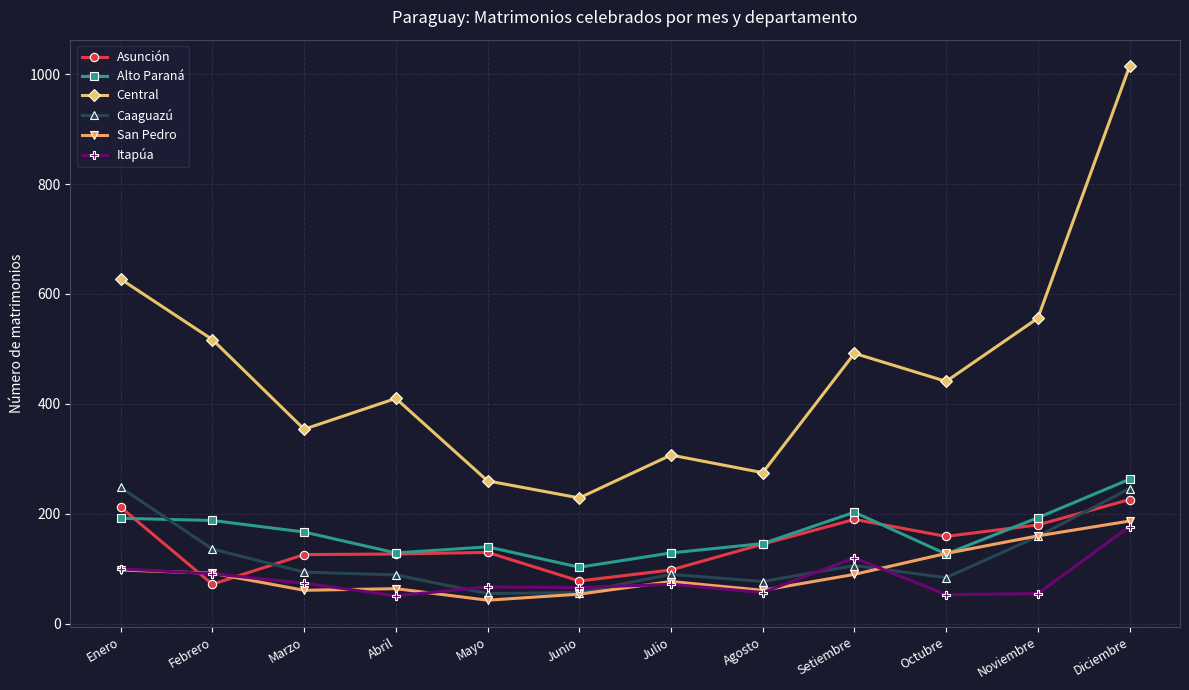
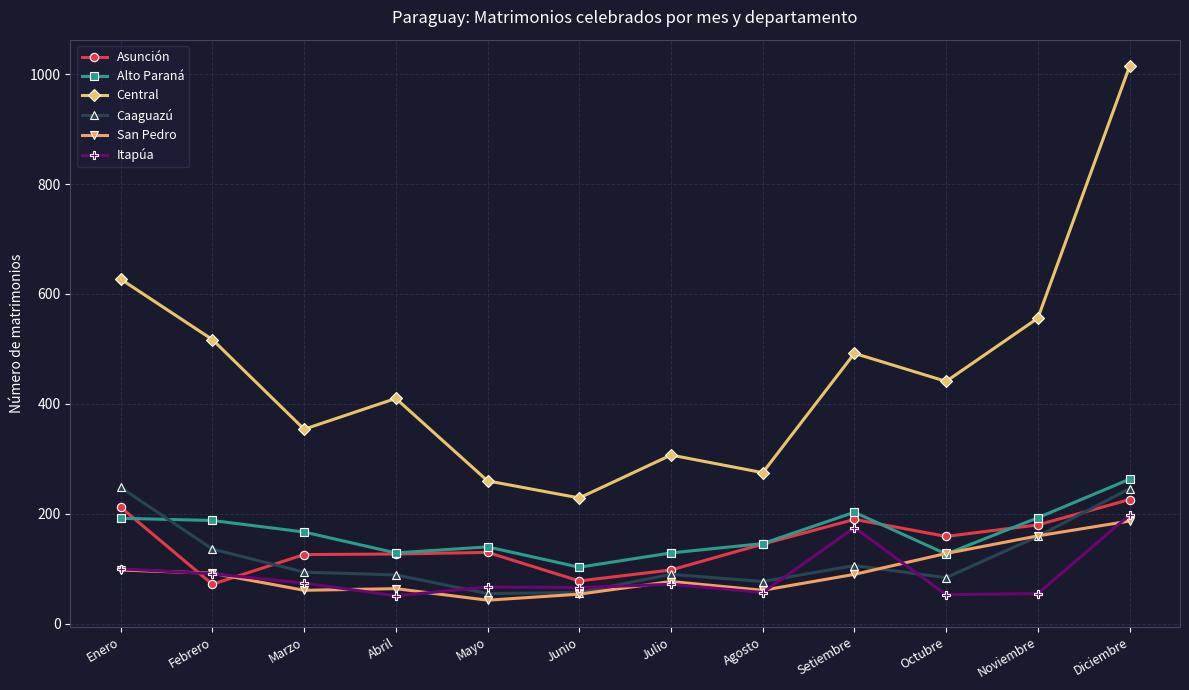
  {
    "Asunción": {
      "Enero": 210,
      "Febrero": 70,
      "Marzo": 130,
      "Mayo": 130,
      "Junio": 80,
      "Julio": 100,
      "Setiembre": 190,
      "Octubre": 160,
      "Noviembre": 180,
      "Diciembre": 230
    },
    "Alto Paraná": {
      "Enero": 190,
      "Febrero": 190,
      "Marzo": 170,
      "Mayo": 140,
      "Junio": 100,
      "Julio": 130,
      "Setiembre": 200,
      "Noviembre": 190,
      "Diciembre": 260
    },
    "Caaguazú": {
      "Enero": 250,
      "Febrero": 140,
      "Marzo": 90,
      "Abril": 90,
      "Mayo": 60,
      "Julio": 90,
      "Agosto": 80,
      "Setiembre": 110,
      "Octubre": 80,
      "Diciembre": 250
    },
    "Itapúa": {
      "Marzo": 70,
      "Abril": 50,
      "Mayo": 70,
      "Junio": 70,
      "Julio": 70,
-     "Setiembre": 120,
+     "Setiembre": 180,
      "Octubre": 50,
      "Noviembre": 60,
-     "Diciembre": 180
+     "Diciembre": 200
    }
  }
